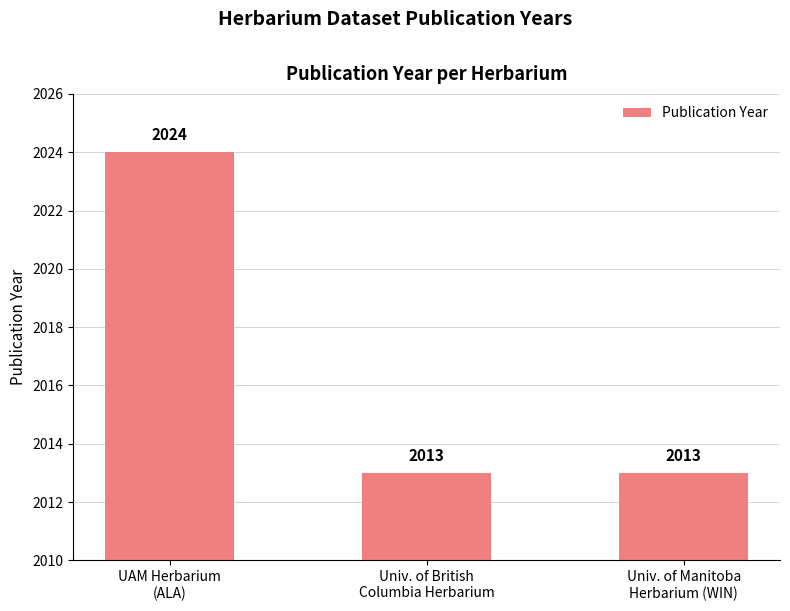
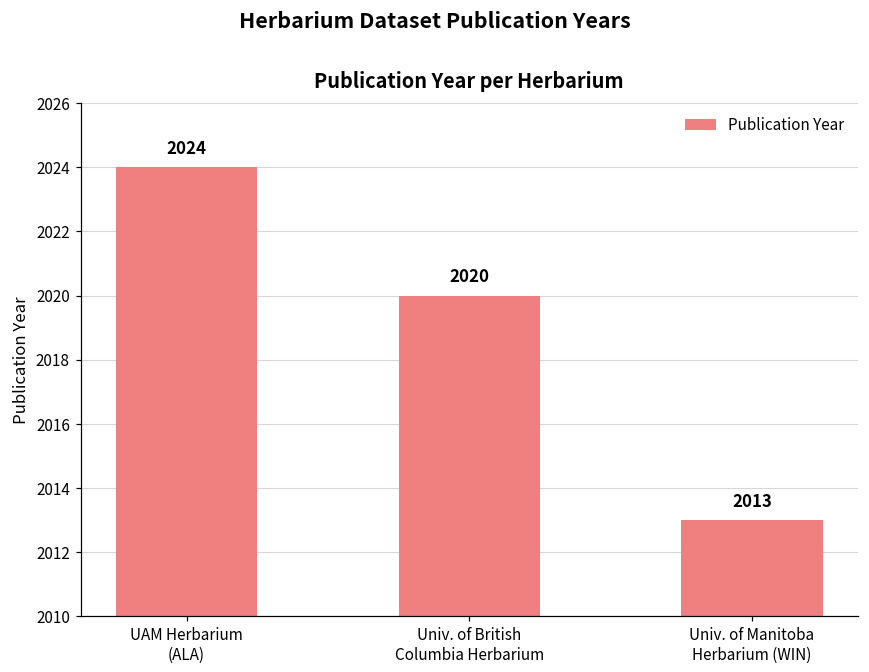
  {
    "UAM Herbarium (ALA)": 2024,
-   "Univ. of British Columbia Herbarium": 2013,
+   "Univ. of British Columbia Herbarium": 2020,
    "Univ. of Manitoba Herbarium (WIN)": 2013
  }
